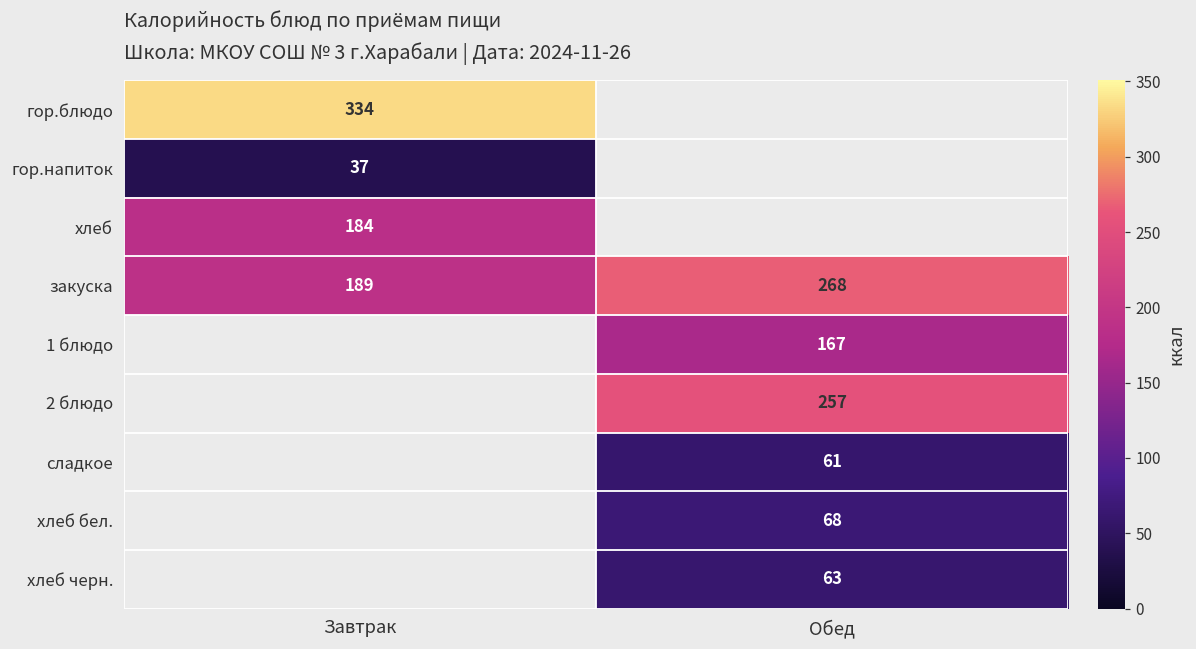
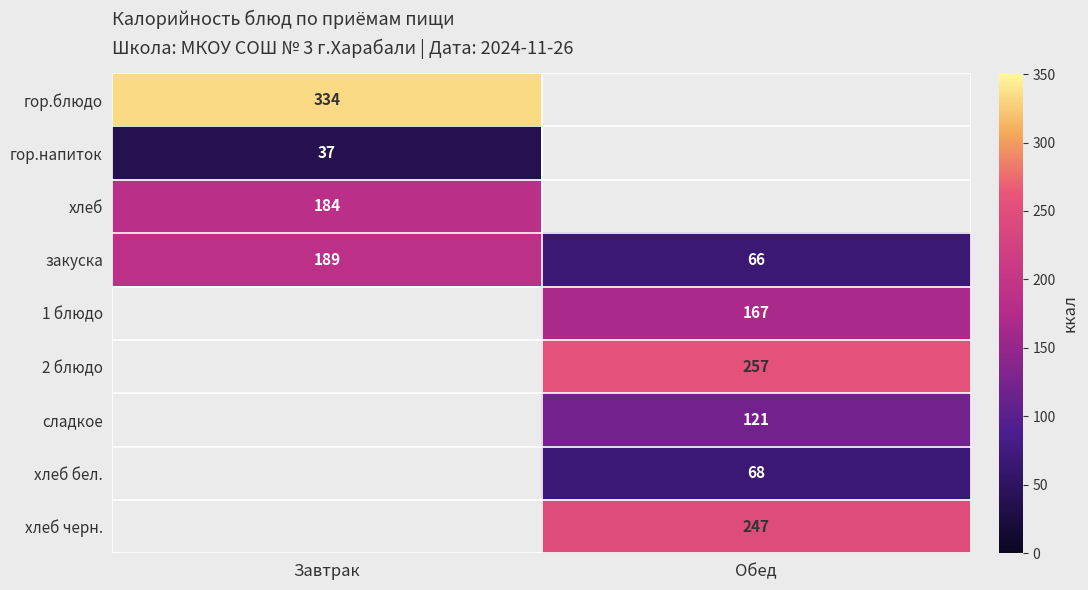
  {
    "гор.блюдо": {
      "Завтрак": 334
    },
    "гор.напиток": {
      "Завтрак": 37
    },
    "хлеб": {
      "Завтрак": 184
    },
    "закуска": {
      "Завтрак": 189,
-     "Обед": 268
+     "Обед": 66
    },
    "1 блюдо": {
      "Обед": 167
    },
    "2 блюдо": {
      "Обед": 257
    },
    "сладкое": {
-     "Обед": 61
+     "Обед": 121
    },
    "хлеб бел.": {
      "Обед": 68
    },
    "хлеб черн.": {
-     "Обед": 63
+     "Обед": 247
    }
  }
